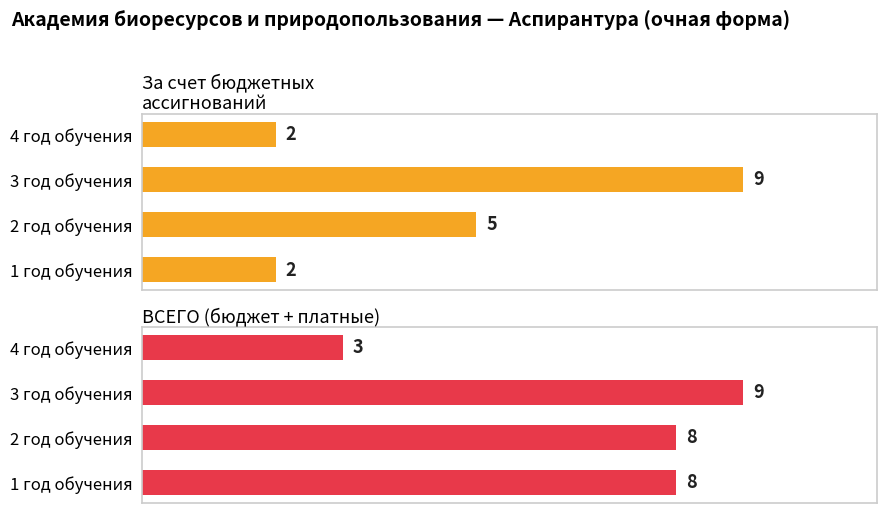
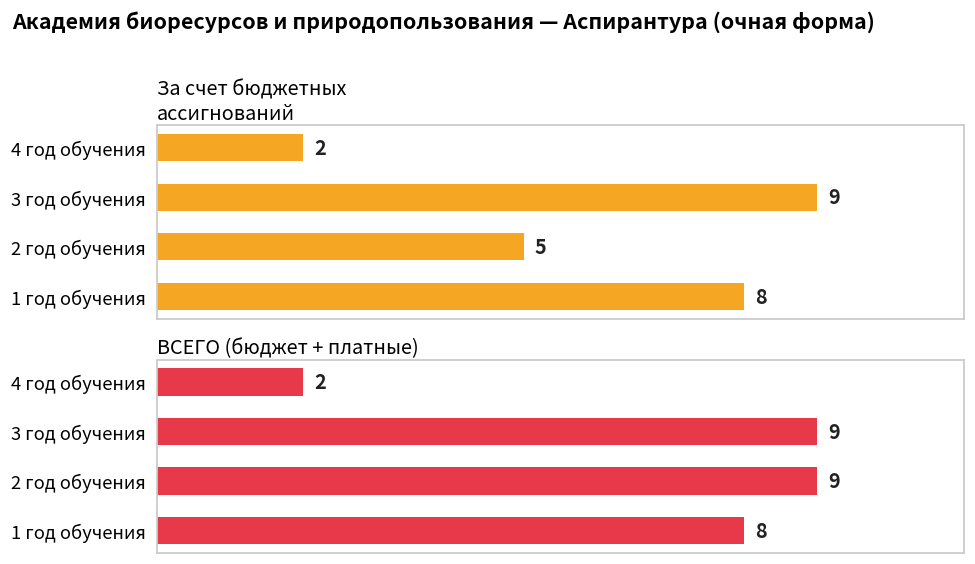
  {
    "За счет бюджетных ассигнований": {
      "4 год обучения": 2,
      "3 год обучения": 9,
      "2 год обучения": 5,
-     "1 год обучения": 2
+     "1 год обучения": 8
    },
    "ВСЕГО (бюджет + платные)": {
-     "4 год обучения": 3,
+     "4 год обучения": 2,
      "3 год обучения": 9,
-     "2 год обучения": 8,
+     "2 год обучения": 9,
      "1 год обучения": 8
    }
  }
